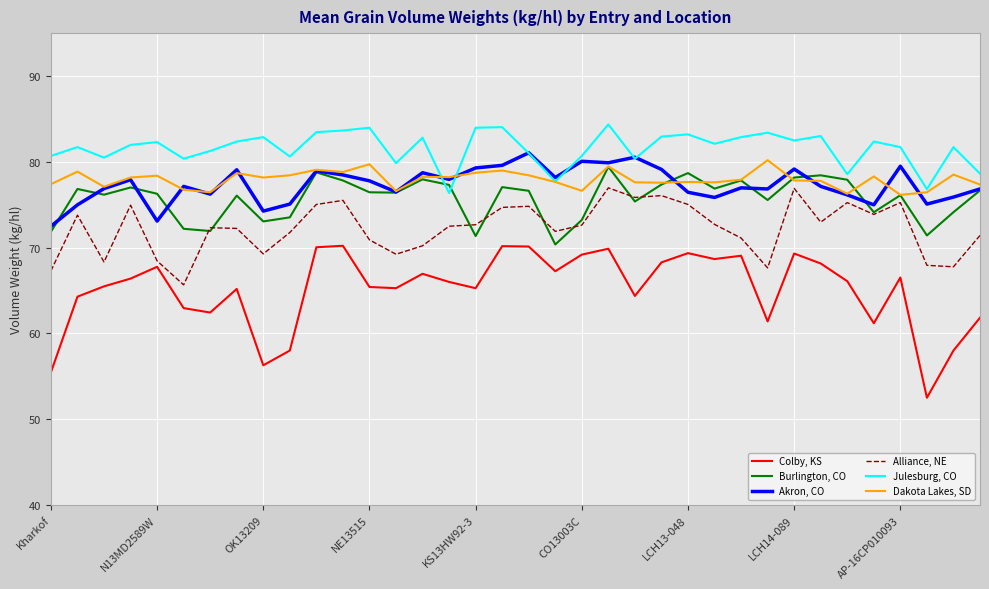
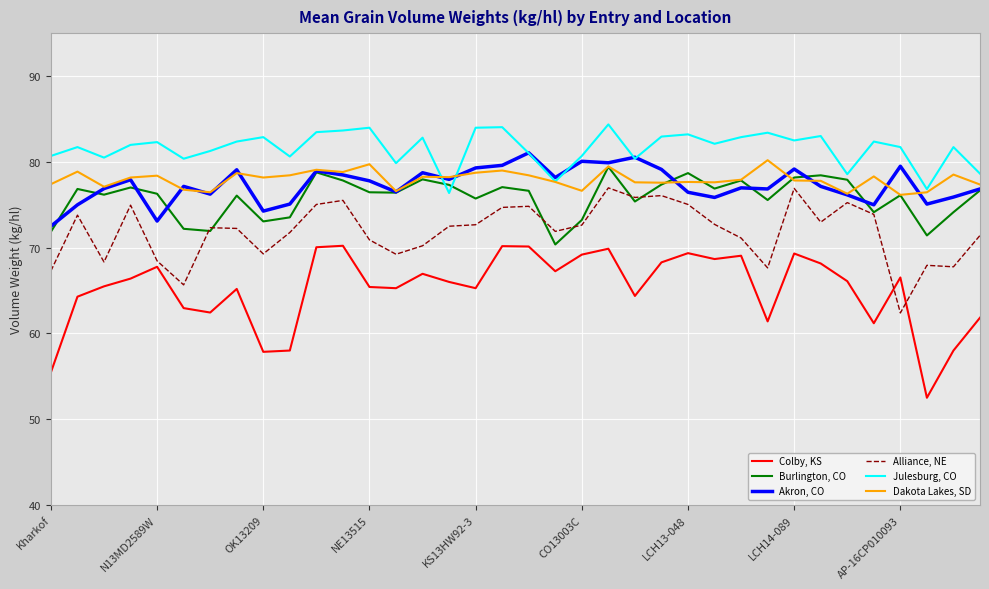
  {
    "Colby, KS": {
      "Kharkof": 55,
      "N13MD2589W": 68,
-     "OK13209": 56,
+     "OK13209": 58,
      "NE13515": 65,
      "KS13HW92-3": 65,
      "CO13003C": 69,
      "LCH13-048": 69,
      "LCH14-089": 69,
      "AP-16CP010093": 67
    },
    "Burlington, CO": {
      "Kharkof": 72,
      "N13MD2589W": 76,
      "OK13209": 73,
      "NE13515": 76,
-     "KS13HW92-3": 71,
+     "KS13HW92-3": 76,
      "CO13003C": 73,
      "LCH13-048": 79,
      "LCH14-089": 78
    },
    "Akron, CO": {
      "Kharkof": 72,
      "N13MD2589W": 73,
      "OK13209": 74,
      "NE13515": 78,
      "KS13HW92-3": 79,
      "CO13003C": 80,
      "LCH13-048": 76,
      "LCH14-089": 79,
      "AP-16CP010093": 79
    },
    "Alliance, NE": {
      "Kharkof": 67,
      "N13MD2589W": 68,
      "OK13209": 69,
      "NE13515": 71,
      "KS13HW92-3": 73,
      "CO13003C": 73,
      "LCH13-048": 75,
      "LCH14-089": 77,
-     "AP-16CP010093": 75
+     "AP-16CP010093": 62
    },
    "Julesburg, CO": {
      "Kharkof": 81,
      "N13MD2589W": 82,
      "OK13209": 83,
      "NE13515": 84,
      "KS13HW92-3": 84,
      "CO13003C": 81,
      "LCH13-048": 83,
      "LCH14-089": 82,
      "AP-16CP010093": 82
    },
    "Dakota Lakes, SD": {
      "Kharkof": 77,
      "N13MD2589W": 78,
      "OK13209": 78,
      "NE13515": 80,
      "KS13HW92-3": 79,
      "CO13003C": 77,
      "LCH13-048": 78,
      "LCH14-089": 78
    }
  }
